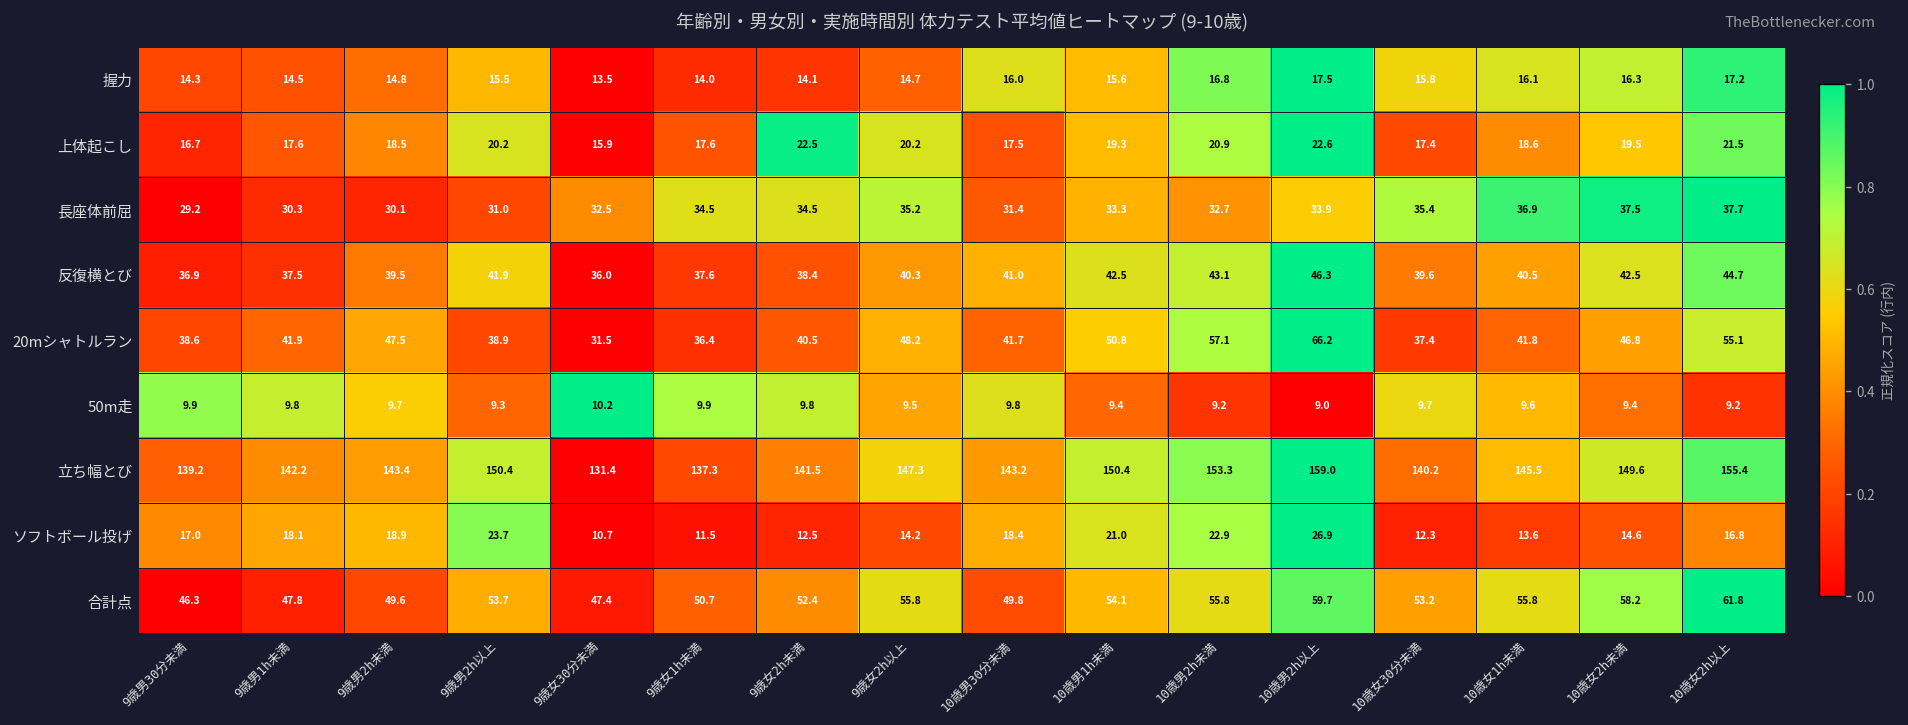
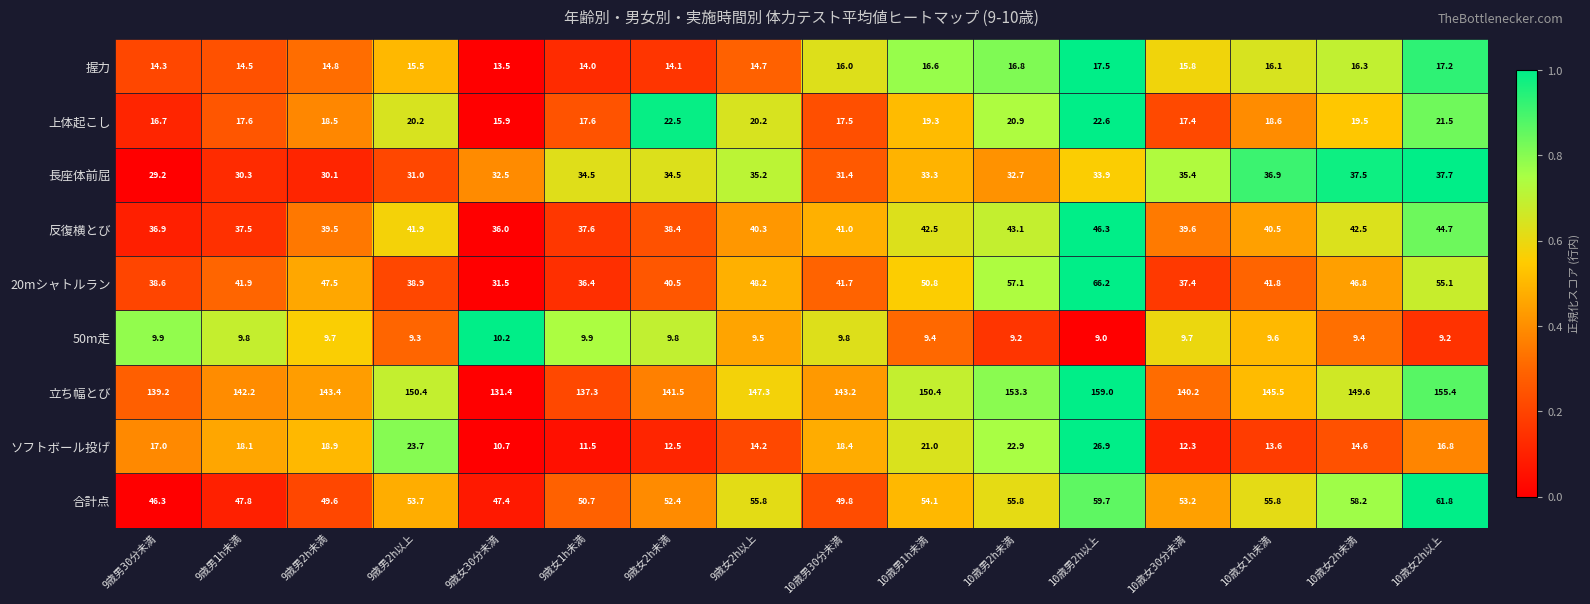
  {
    "握力": {
      "9歳男30分未満": 14.3,
      "9歳男1h未満": 14.5,
      "9歳男2h未満": 14.8,
      "9歳男2h以上": 15.5,
      "9歳女30分未満": 13.5,
      "9歳女1h未満": 14.0,
      "9歳女2h未満": 14.1,
      "9歳女2h以上": 14.7,
      "10歳男30分未満": 16.0,
-     "10歳男1h未満": 15.6,
+     "10歳男1h未満": 16.6,
      "10歳男2h未満": 16.8,
      "10歳男2h以上": 17.5,
      "10歳女30分未満": 15.8,
      "10歳女1h未満": 16.1,
      "10歳女2h未満": 16.3,
      "10歳女2h以上": 17.2
    },
    "上体起こし": {
      "9歳男30分未満": 16.7,
      "9歳男1h未満": 17.6,
      "9歳男2h未満": 18.5,
      "9歳男2h以上": 20.2,
      "9歳女30分未満": 15.9,
      "9歳女1h未満": 17.6,
      "9歳女2h未満": 22.5,
      "9歳女2h以上": 20.2,
      "10歳男30分未満": 17.5,
      "10歳男1h未満": 19.3,
      "10歳男2h未満": 20.9,
      "10歳男2h以上": 22.6,
      "10歳女30分未満": 17.4,
      "10歳女1h未満": 18.6,
      "10歳女2h未満": 19.5,
      "10歳女2h以上": 21.5
    },
    "長座体前屈": {
      "9歳男30分未満": 29.2,
      "9歳男1h未満": 30.3,
      "9歳男2h未満": 30.1,
      "9歳男2h以上": 31.0,
      "9歳女30分未満": 32.5,
      "9歳女1h未満": 34.5,
      "9歳女2h未満": 34.5,
      "9歳女2h以上": 35.2,
      "10歳男30分未満": 31.4,
      "10歳男1h未満": 33.3,
      "10歳男2h未満": 32.7,
      "10歳男2h以上": 33.9,
      "10歳女30分未満": 35.4,
      "10歳女1h未満": 36.9,
      "10歳女2h未満": 37.5,
      "10歳女2h以上": 37.7
    },
    "反復横とび": {
      "9歳男30分未満": 36.9,
      "9歳男1h未満": 37.5,
      "9歳男2h未満": 39.5,
      "9歳男2h以上": 41.9,
      "9歳女30分未満": 36.0,
      "9歳女1h未満": 37.6,
      "9歳女2h未満": 38.4,
      "9歳女2h以上": 40.3,
      "10歳男30分未満": 41.0,
      "10歳男1h未満": 42.5,
      "10歳男2h未満": 43.1,
      "10歳男2h以上": 46.3,
      "10歳女30分未満": 39.6,
      "10歳女1h未満": 40.5,
      "10歳女2h未満": 42.5,
      "10歳女2h以上": 44.7
    },
    "20mシャトルラン": {
      "9歳男30分未満": 38.6,
      "9歳男1h未満": 41.9,
      "9歳男2h未満": 47.5,
      "9歳男2h以上": 38.9,
      "9歳女30分未満": 31.5,
      "9歳女1h未満": 36.4,
      "9歳女2h未満": 40.5,
      "9歳女2h以上": 48.2,
      "10歳男30分未満": 41.7,
      "10歳男1h未満": 50.8,
      "10歳男2h未満": 57.1,
      "10歳男2h以上": 66.2,
      "10歳女30分未満": 37.4,
      "10歳女1h未満": 41.8,
      "10歳女2h未満": 46.8,
      "10歳女2h以上": 55.1
    },
    "50m走": {
      "9歳男30分未満": 9.9,
      "9歳男1h未満": 9.8,
      "9歳男2h未満": 9.7,
      "9歳男2h以上": 9.3,
      "9歳女30分未満": 10.2,
      "9歳女1h未満": 9.9,
      "9歳女2h未満": 9.8,
      "9歳女2h以上": 9.5,
      "10歳男30分未満": 9.8,
      "10歳男1h未満": 9.4,
      "10歳男2h未満": 9.2,
      "10歳男2h以上": 9.0,
      "10歳女30分未満": 9.7,
      "10歳女1h未満": 9.6,
      "10歳女2h未満": 9.4,
      "10歳女2h以上": 9.2
    },
    "立ち幅とび": {
      "9歳男30分未満": 139.2,
      "9歳男1h未満": 142.2,
      "9歳男2h未満": 143.4,
      "9歳男2h以上": 150.4,
      "9歳女30分未満": 131.4,
      "9歳女1h未満": 137.3,
      "9歳女2h未満": 141.5,
      "9歳女2h以上": 147.3,
      "10歳男30分未満": 143.2,
      "10歳男1h未満": 150.4,
      "10歳男2h未満": 153.3,
      "10歳男2h以上": 159.0,
      "10歳女30分未満": 140.2,
      "10歳女1h未満": 145.5,
      "10歳女2h未満": 149.6,
      "10歳女2h以上": 155.4
    },
    "ソフトボール投げ": {
      "9歳男30分未満": 17.0,
      "9歳男1h未満": 18.1,
      "9歳男2h未満": 18.9,
      "9歳男2h以上": 23.7,
      "9歳女30分未満": 10.7,
      "9歳女1h未満": 11.5,
      "9歳女2h未満": 12.5,
      "9歳女2h以上": 14.2,
      "10歳男30分未満": 18.4,
      "10歳男1h未満": 21.0,
      "10歳男2h未満": 22.9,
      "10歳男2h以上": 26.9,
      "10歳女30分未満": 12.3,
      "10歳女1h未満": 13.6,
      "10歳女2h未満": 14.6,
      "10歳女2h以上": 16.8
    },
    "合計点": {
      "9歳男30分未満": 46.3,
      "9歳男1h未満": 47.8,
      "9歳男2h未満": 49.6,
      "9歳男2h以上": 53.7,
      "9歳女30分未満": 47.4,
      "9歳女1h未満": 50.7,
      "9歳女2h未満": 52.4,
      "9歳女2h以上": 55.8,
      "10歳男30分未満": 49.8,
      "10歳男1h未満": 54.1,
      "10歳男2h未満": 55.8,
      "10歳男2h以上": 59.7,
      "10歳女30分未満": 53.2,
      "10歳女1h未満": 55.8,
      "10歳女2h未満": 58.2,
      "10歳女2h以上": 61.8
    }
  }
